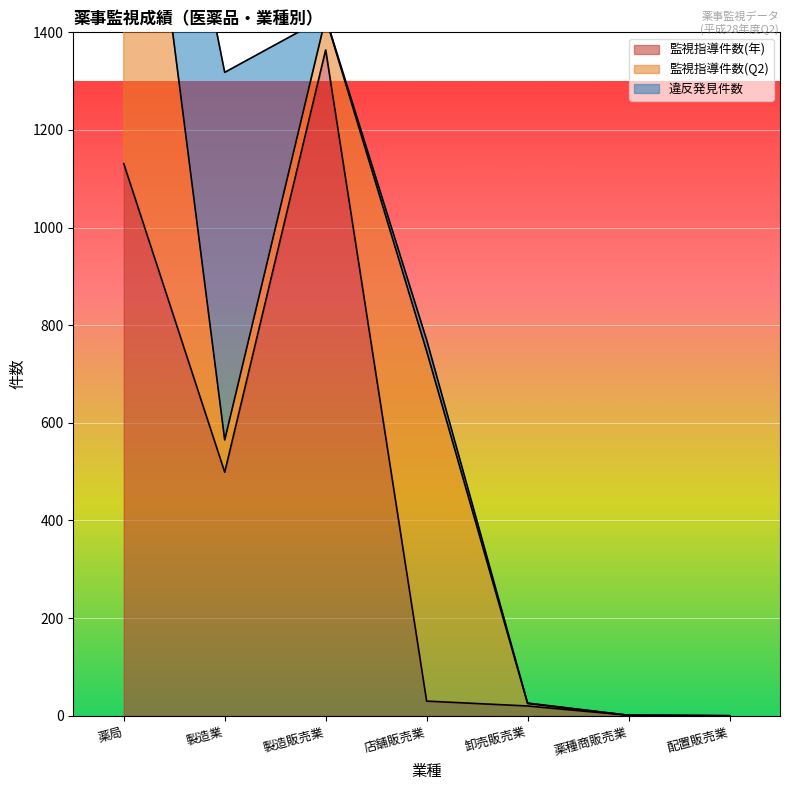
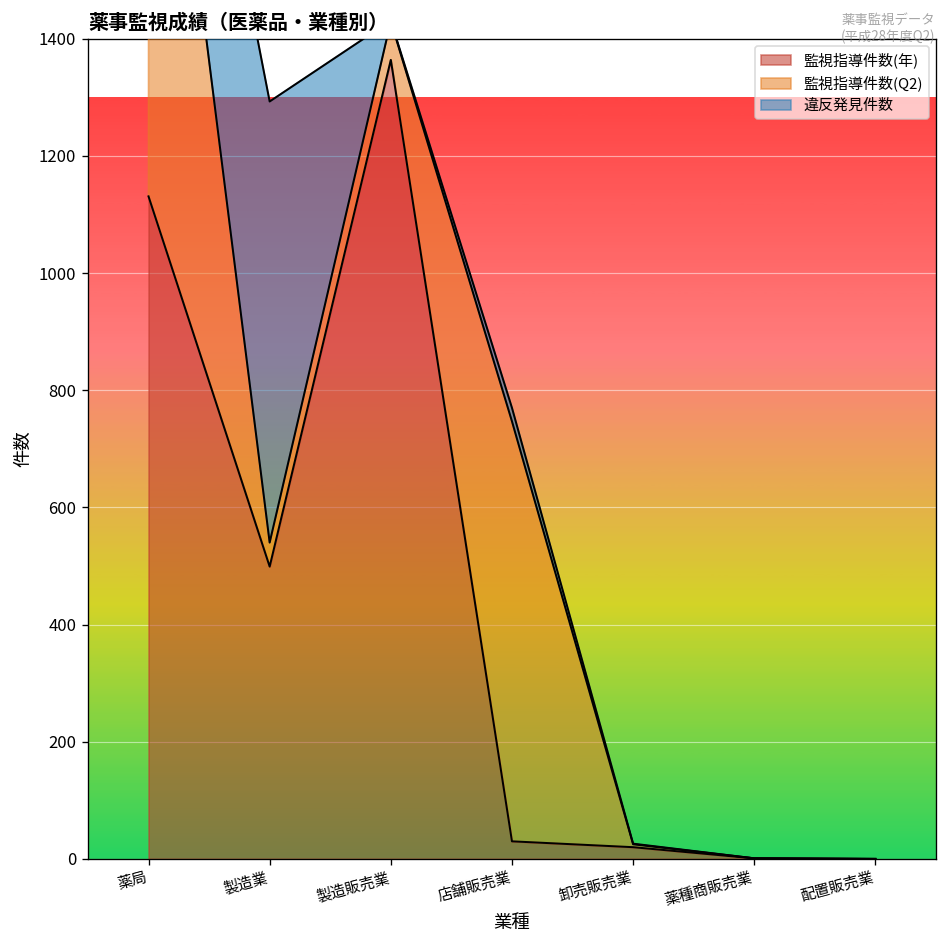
  {
    "監視指導件数(年)": {
      "薬局": 1130,
      "製造業": 500,
      "製造販売業": 1360,
      "店舗販売業": 30
    },
    "監視指導件数(Q2)": {
-     "製造業": 70,
+     "製造業": 40,
      "店舗販売業": 720
    },
    "違反発見件数": {
      "製造業": 750,
      "店舗販売業": 20
    }
  }
